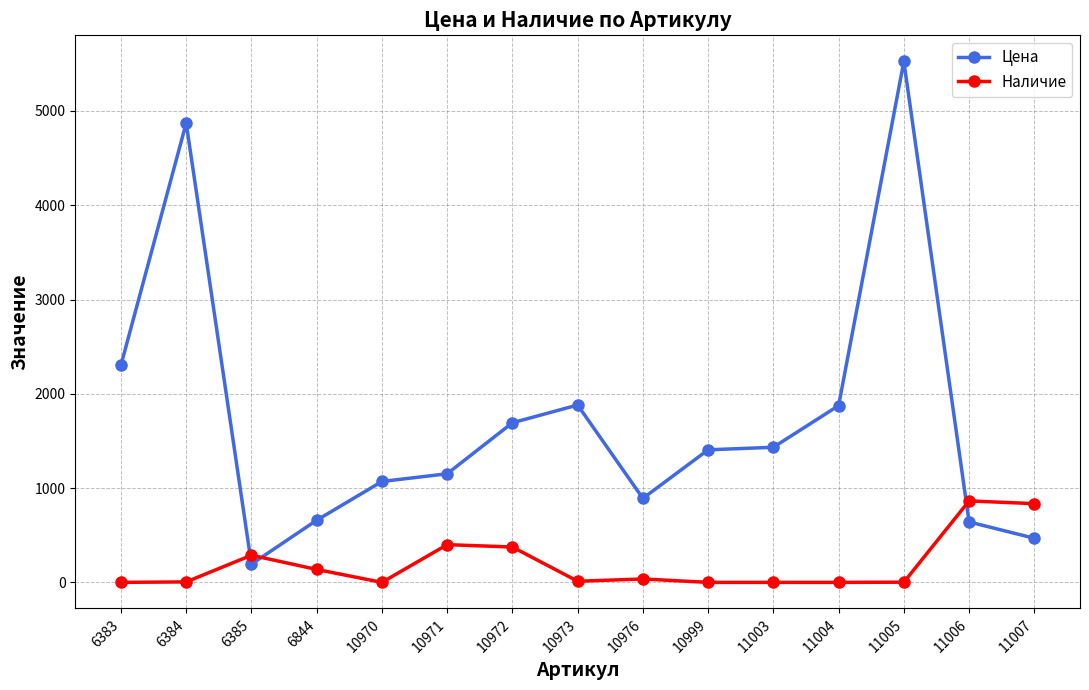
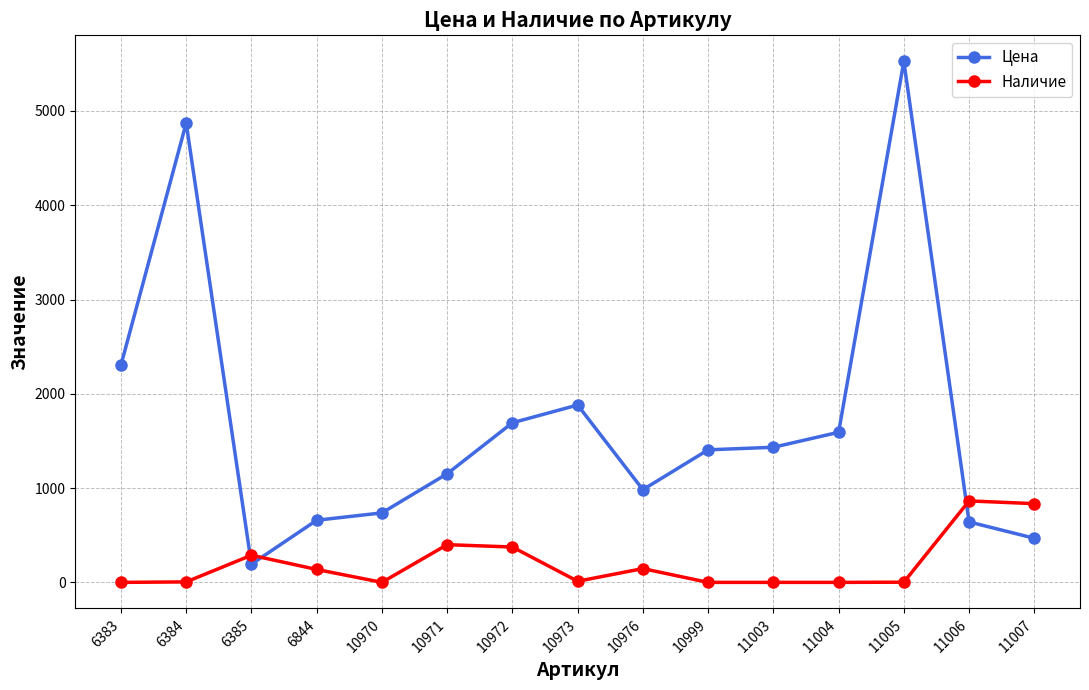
  {
    "Цена": {
      "6383": 2300,
      "6384": 4900,
      "6385": 200,
      "6844": 700,
-     "10970": 1100,
+     "10970": 700,
      "10971": 1200,
      "10972": 1700,
      "10973": 1900,
-     "10976": 900,
+     "10976": 1000,
      "10999": 1400,
      "11003": 1400,
-     "11004": 1900,
+     "11004": 1600,
      "11005": 5500,
      "11006": 600,
      "11007": 500
    },
    "Наличие": {
      "6383": 0,
      "6384": 0,
      "6385": 300,
      "6844": 100,
      "10970": 0,
      "10971": 400,
      "10972": 400,
      "10973": 0,
-     "10976": 0,
+     "10976": 100,
      "10999": 0,
      "11003": 0,
      "11004": 0,
      "11005": 0,
      "11006": 900,
      "11007": 800
    }
  }
